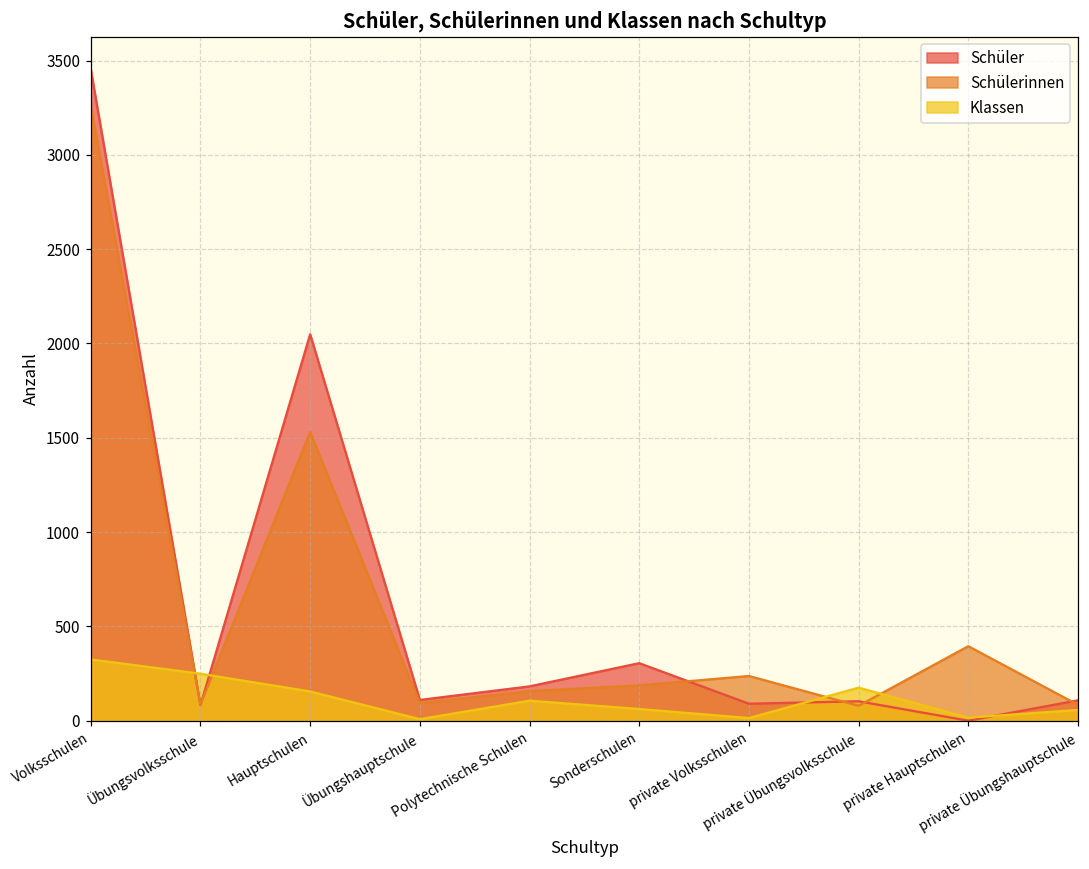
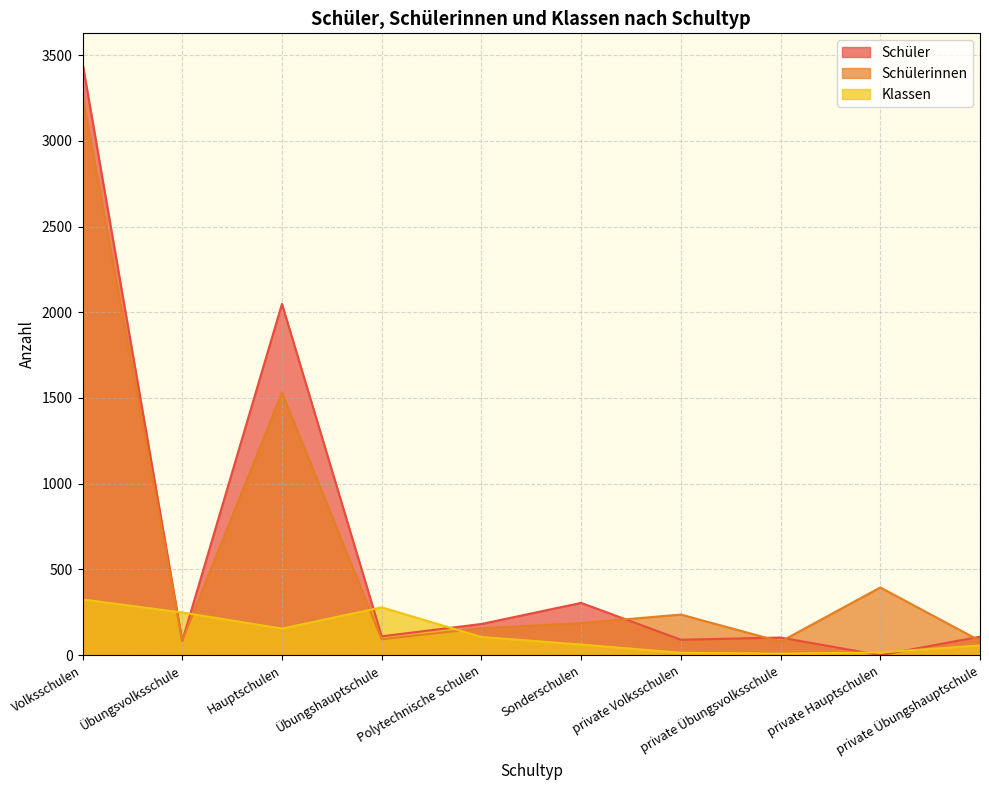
  {
    "Klassen": {
      "Volksschulen": 330,
      "Übungsvolksschule": 250,
      "Hauptschulen": 160,
-     "Übungshauptschule": 10,
+     "Übungshauptschule": 280,
      "Polytechnische Schulen": 110,
      "Sonderschulen": 60,
      "private Volksschulen": 10,
-     "private Übungsvolksschule": 180,
+     "private Übungsvolksschule": 10,
      "private Hauptschulen": 20,
      "private Übungshauptschule": 60
    }
  }
